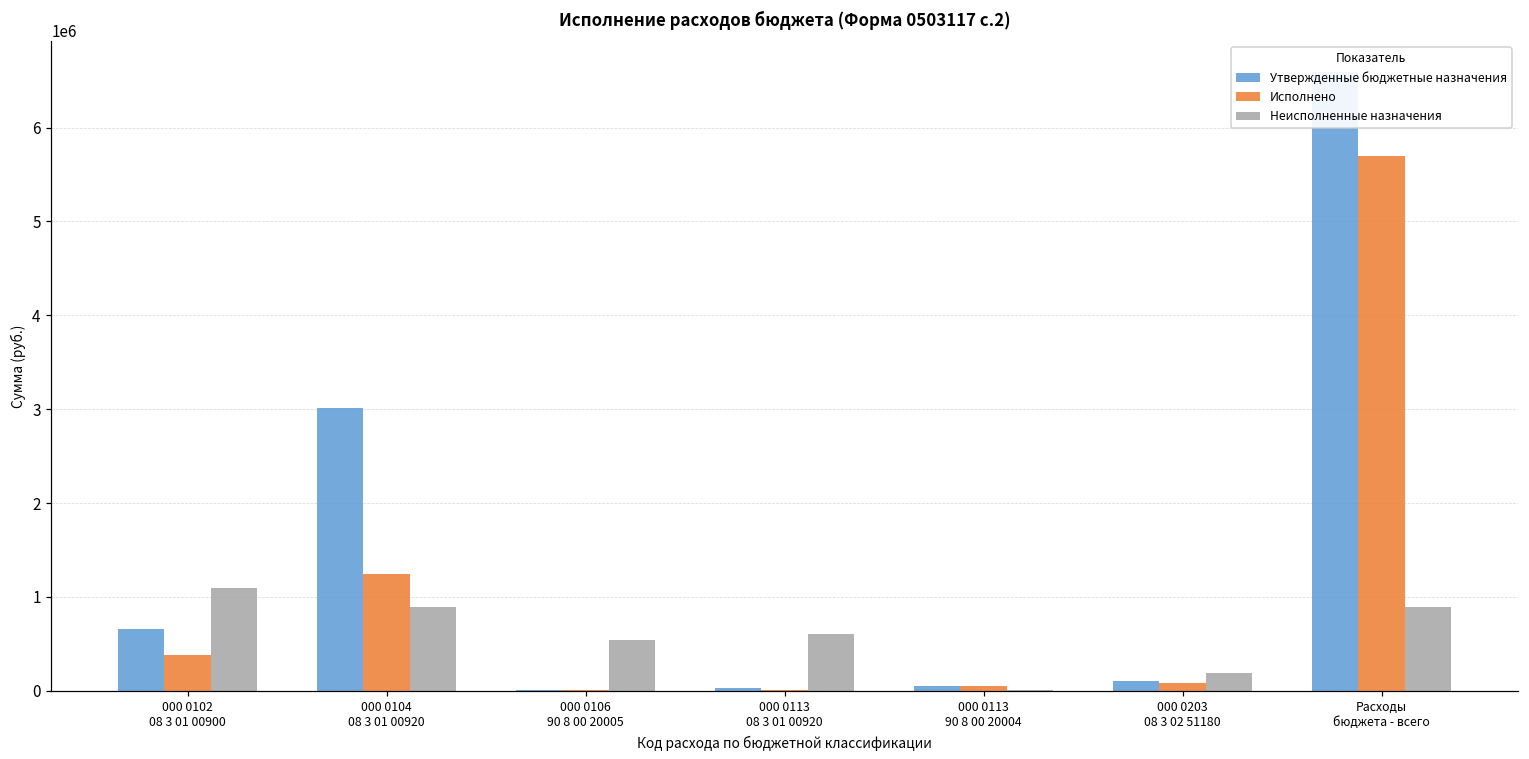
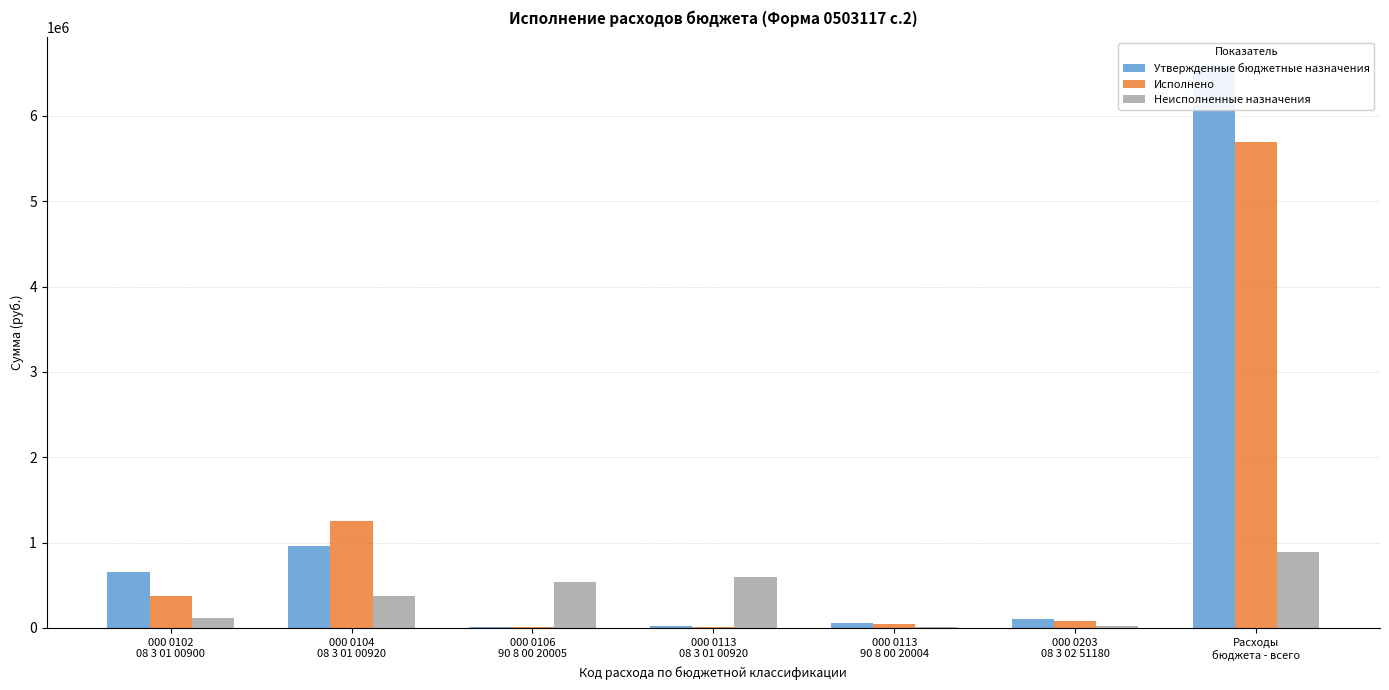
  {
    "Утвержденные бюджетные назначения": {
      "000 0102 08 3 01 00900": 700000,
-     "000 0104 08 3 01 00920": 3000000,
+     "000 0104 08 3 01 00920": 1000000,
      "000 0113 90 8 00 20004": 100000,
      "000 0203 08 3 02 51180": 100000
    },
    "Исполнено": {
      "000 0102 08 3 01 00900": 400000,
      "000 0104 08 3 01 00920": 1200000,
      "000 0113 90 8 00 20004": 0,
      "000 0203 08 3 02 51180": 100000,
      "Расходы бюджета - всего": 5700000
    },
    "Неисполненные назначения": {
-     "000 0102 08 3 01 00900": 1100000,
-     "000 0104 08 3 01 00920": 900000,
+     "000 0102 08 3 01 00900": 100000,
+     "000 0104 08 3 01 00920": 400000,
      "000 0106 90 8 00 20005": 500000,
      "000 0113 08 3 01 00920": 600000,
-     "000 0203 08 3 02 51180": 200000,
+     "000 0203 08 3 02 51180": 0,
      "Расходы бюджета - всего": 900000
    }
  }
